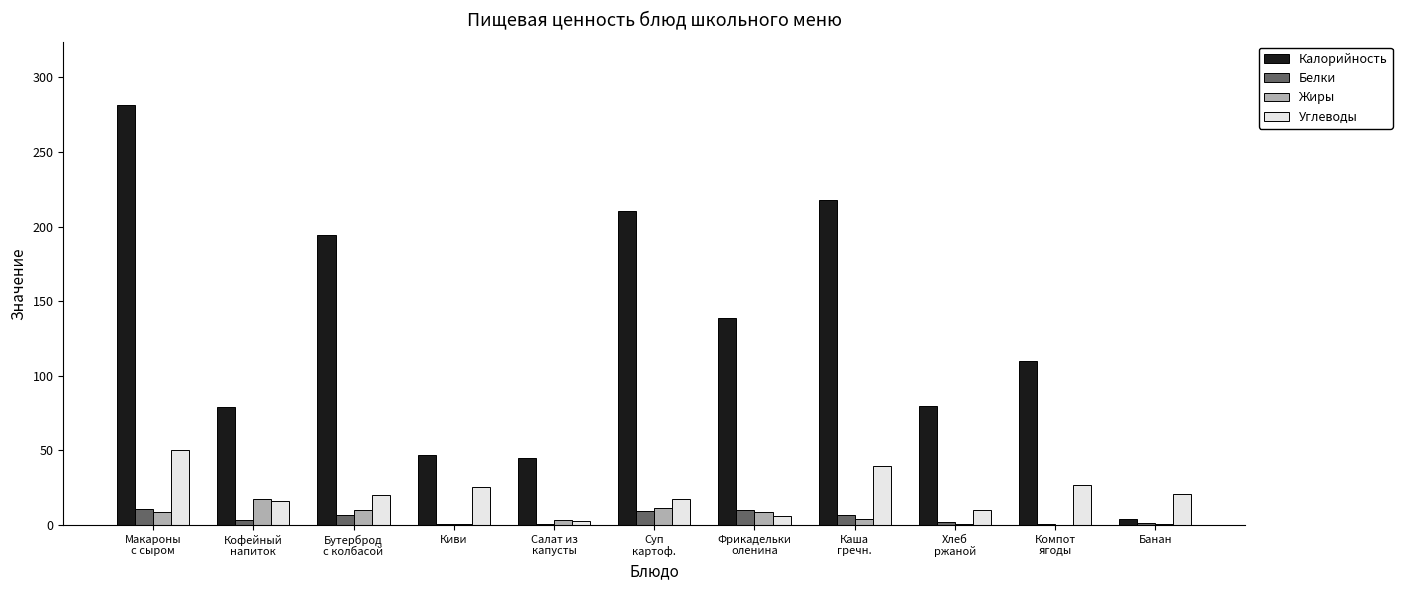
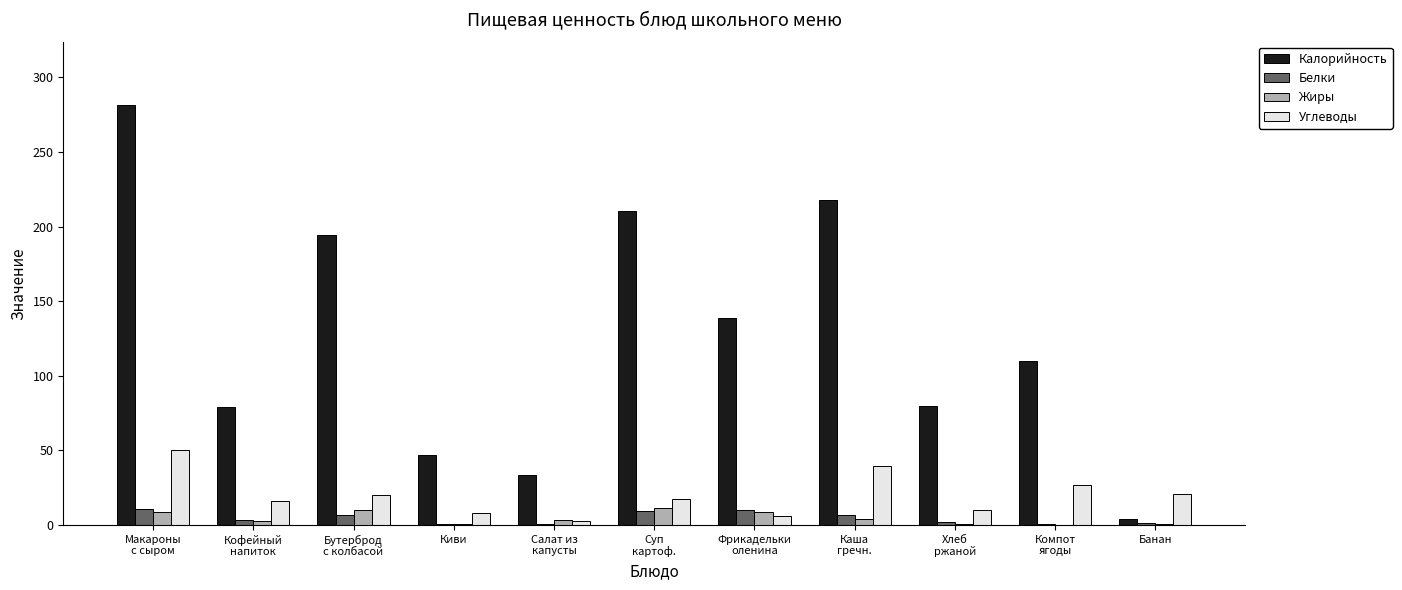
  {
    "Калорийность": {
      "Макароны с сыром": 282,
      "Кофейный напиток": 79,
      "Бутерброд с колбасой": 195,
      "Киви": 47,
-     "Салат из капусты": 45,
+     "Салат из капусты": 34,
      "Суп картоф.": 211,
      "Фрикадельки оленина": 139,
      "Каша гречн.": 218,
      "Хлеб ржаной": 79,
      "Компот ягоды": 110,
      "Банан": 4
    },
    "Белки": {
      "Макароны с сыром": 11,
      "Кофейный напиток": 3,
      "Бутерброд с колбасой": 7,
      "Суп картоф.": 9,
      "Фрикадельки оленина": 10,
      "Каша гречн.": 7,
      "Хлеб ржаной": 2
    },
    "Жиры": {
      "Макароны с сыром": 9,
-     "Кофейный напиток": 17,
+     "Кофейный напиток": 3,
      "Бутерброд с колбасой": 10,
      "Салат из капусты": 4,
      "Суп картоф.": 12,
      "Фрикадельки оленина": 8,
      "Каша гречн.": 4,
      "Компот ягоды": 0
    },
    "Углеводы": {
      "Макароны с сыром": 50,
      "Кофейный напиток": 16,
      "Бутерброд с колбасой": 20,
-     "Киви": 25,
+     "Киви": 8,
      "Салат из капусты": 2,
      "Суп картоф.": 17,
      "Фрикадельки оленина": 6,
      "Каша гречн.": 39,
      "Хлеб ржаной": 10,
      "Компот ягоды": 27,
      "Банан": 21
    }
  }
